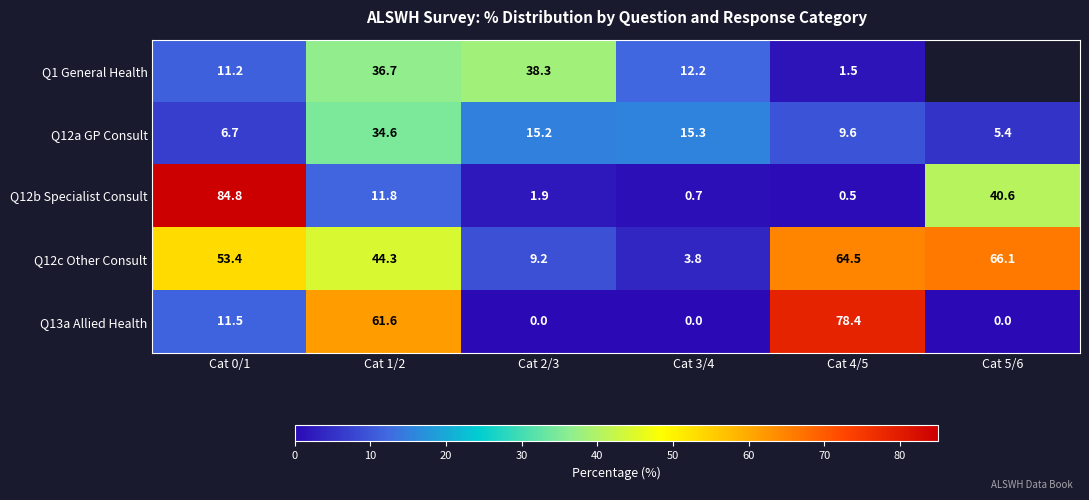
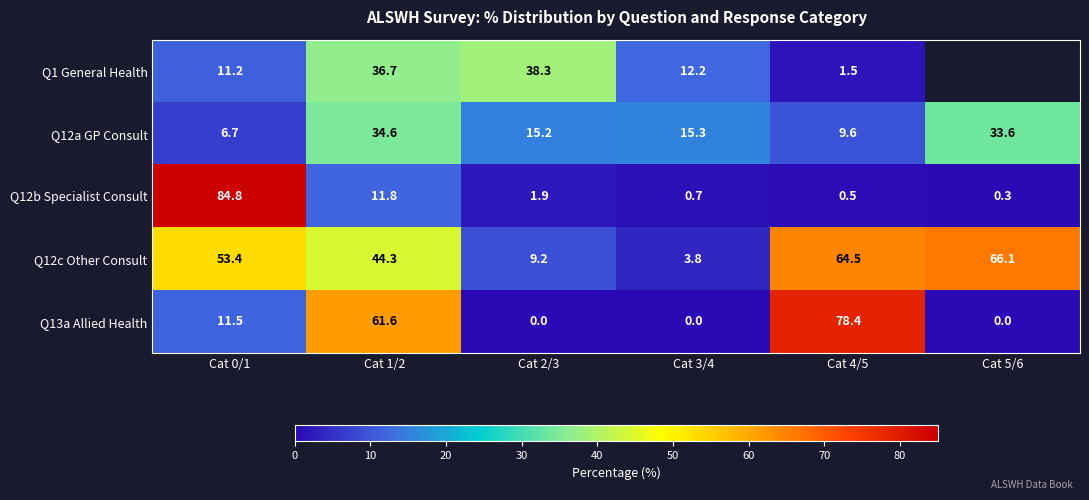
  {
    "Q1 General Health": {
      "Cat 0/1": 11.2,
      "Cat 1/2": 36.7,
      "Cat 2/3": 38.3,
      "Cat 3/4": 12.2,
      "Cat 4/5": 1.5
    },
    "Q12a GP Consult": {
      "Cat 0/1": 6.7,
      "Cat 1/2": 34.6,
      "Cat 2/3": 15.2,
      "Cat 3/4": 15.3,
      "Cat 4/5": 9.6,
-     "Cat 5/6": 5.4
+     "Cat 5/6": 33.6
    },
    "Q12b Specialist Consult": {
      "Cat 0/1": 84.8,
      "Cat 1/2": 11.8,
      "Cat 2/3": 1.9,
      "Cat 3/4": 0.7,
      "Cat 4/5": 0.5,
-     "Cat 5/6": 40.6
+     "Cat 5/6": 0.3
    },
    "Q12c Other Consult": {
      "Cat 0/1": 53.4,
      "Cat 1/2": 44.3,
      "Cat 2/3": 9.2,
      "Cat 3/4": 3.8,
      "Cat 4/5": 64.5,
      "Cat 5/6": 66.1
    },
    "Q13a Allied Health": {
      "Cat 0/1": 11.5,
      "Cat 1/2": 61.6,
      "Cat 2/3": 0.0,
      "Cat 3/4": 0.0,
      "Cat 4/5": 78.4,
      "Cat 5/6": 0.0
    }
  }
